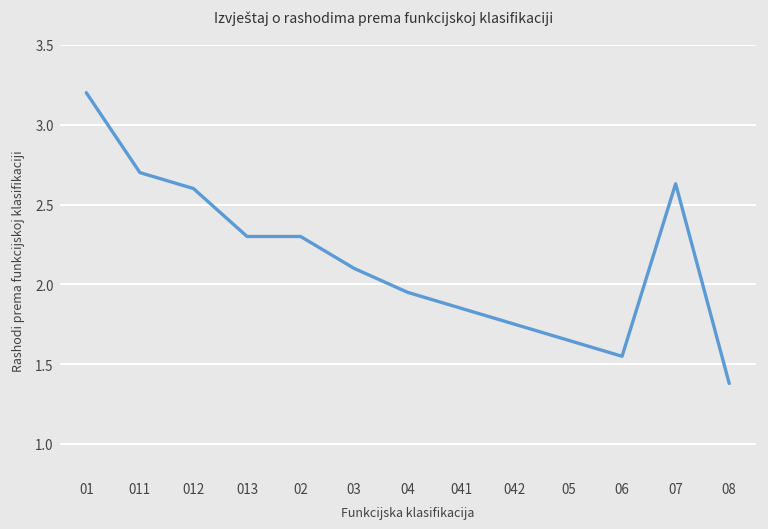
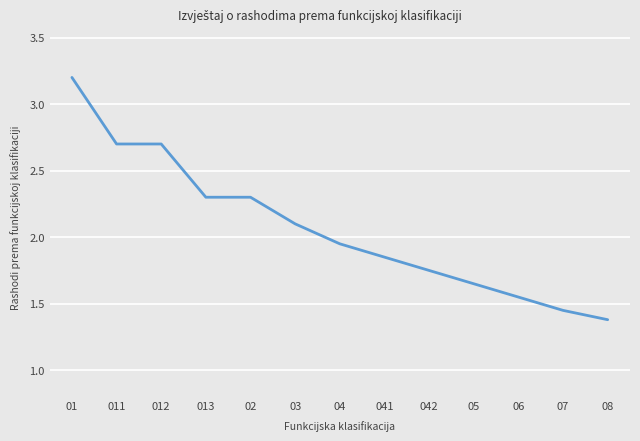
  {
    "01": 3.20,
    "011": 2.70,
-   "012": 2.6,
+   "012": 2.7,
    "013": 2.30,
    "02": 2.30,
    "03": 2.10,
    "04": 1.95,
    "041": 1.85,
    "042": 1.75,
    "05": 1.65,
    "06": 1.55,
-   "07": 2.63,
+   "07": 1.45,
    "08": 1.38
  }
